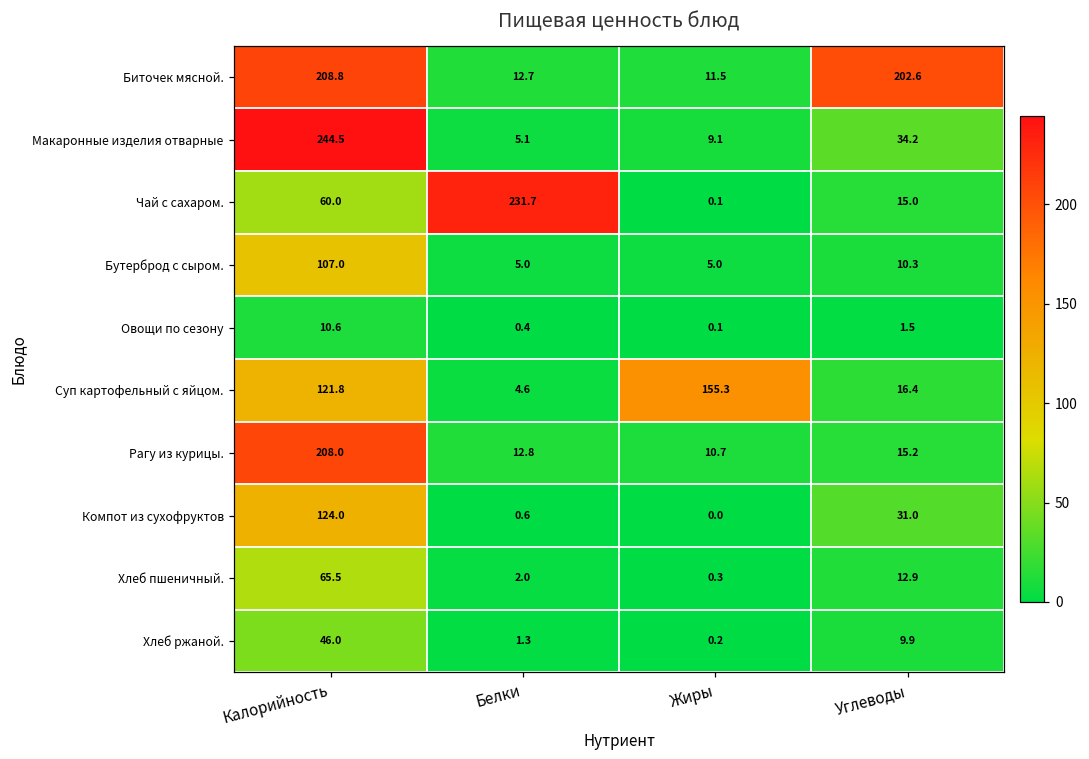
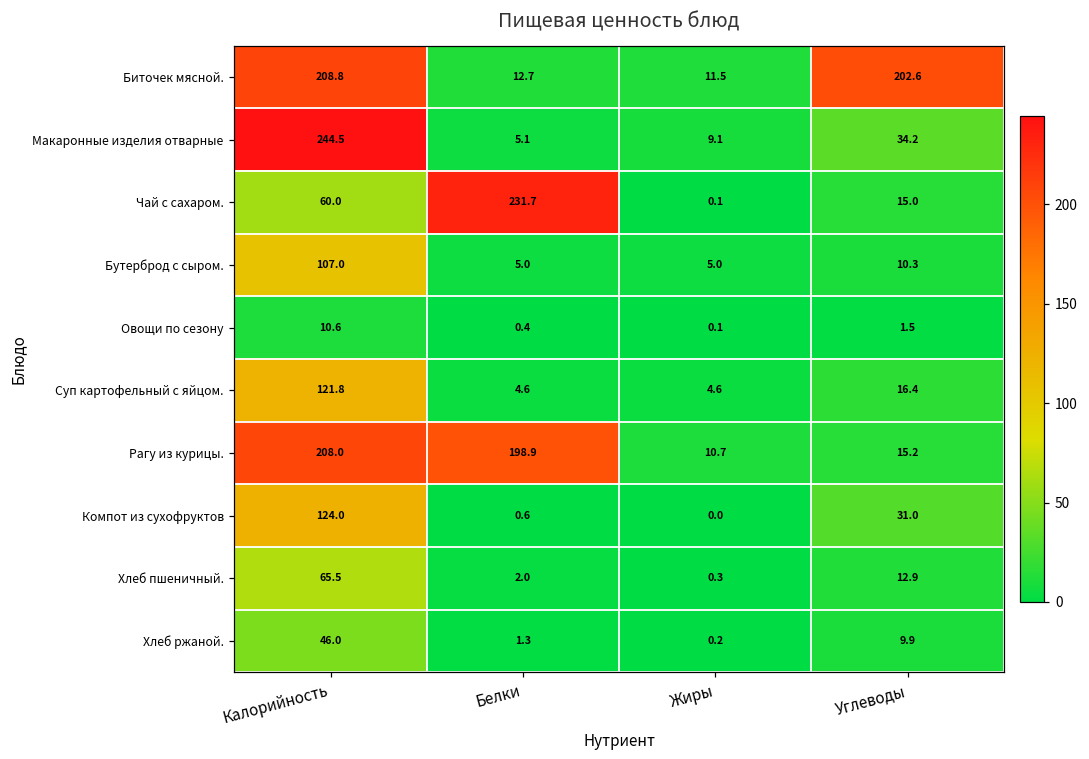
  {
    "Биточек мясной.": {
      "Калорийность": 208.8,
      "Белки": 12.7,
      "Жиры": 11.5,
      "Углеводы": 202.6
    },
    "Макаронные изделия отварные": {
      "Калорийность": 244.5,
      "Белки": 5.1,
      "Жиры": 9.1,
      "Углеводы": 34.2
    },
    "Чай с сахаром.": {
      "Калорийность": 60.0,
      "Белки": 231.7,
      "Жиры": 0.1,
      "Углеводы": 15.0
    },
    "Бутерброд с сыром.": {
      "Калорийность": 107.0,
      "Белки": 5.0,
      "Жиры": 5.0,
      "Углеводы": 10.3
    },
    "Овощи по сезону": {
      "Калорийность": 10.6,
      "Белки": 0.4,
      "Жиры": 0.1,
      "Углеводы": 1.5
    },
    "Суп картофельный с яйцом.": {
      "Калорийность": 121.8,
      "Белки": 4.6,
-     "Жиры": 155.3,
+     "Жиры": 4.6,
      "Углеводы": 16.4
    },
    "Рагу из курицы.": {
      "Калорийность": 208.0,
-     "Белки": 12.8,
+     "Белки": 198.9,
      "Жиры": 10.7,
      "Углеводы": 15.2
    },
    "Компот из сухофруктов": {
      "Калорийность": 124.0,
      "Белки": 0.6,
      "Жиры": 0.0,
      "Углеводы": 31.0
    },
    "Хлеб пшеничный.": {
      "Калорийность": 65.5,
      "Белки": 2.0,
      "Жиры": 0.3,
      "Углеводы": 12.9
    },
    "Хлеб ржаной.": {
      "Калорийность": 46.0,
      "Белки": 1.3,
      "Жиры": 0.2,
      "Углеводы": 9.9
    }
  }
